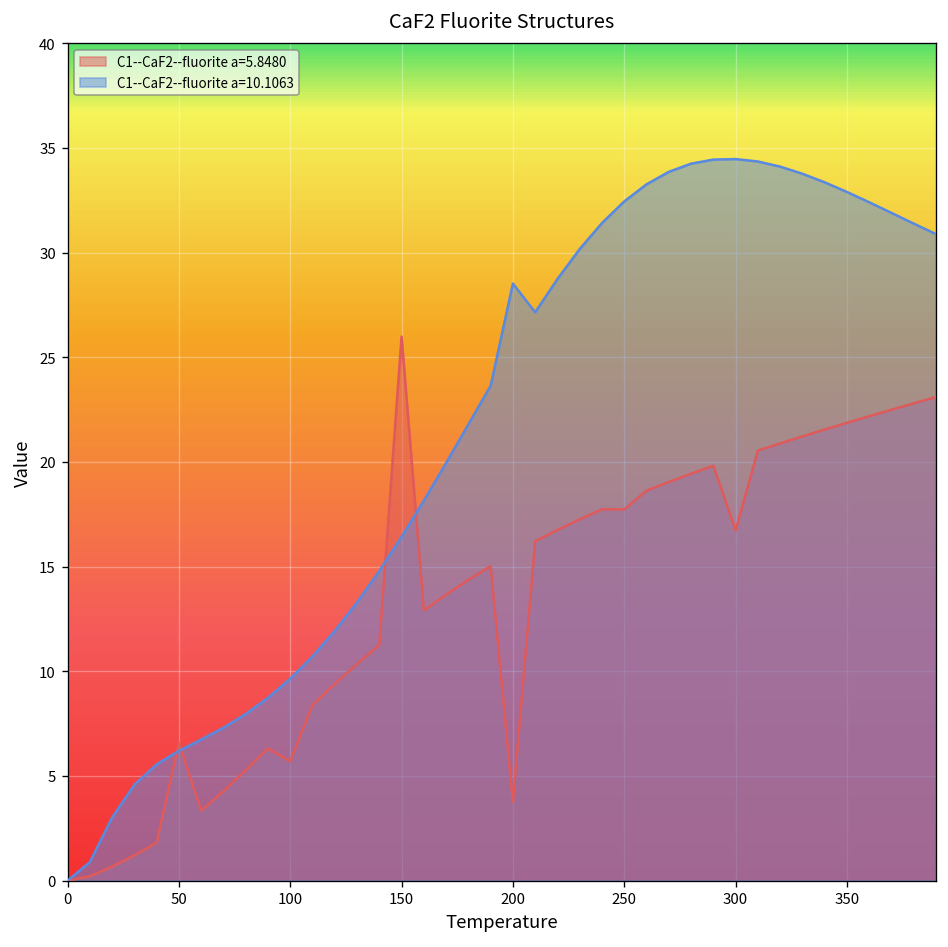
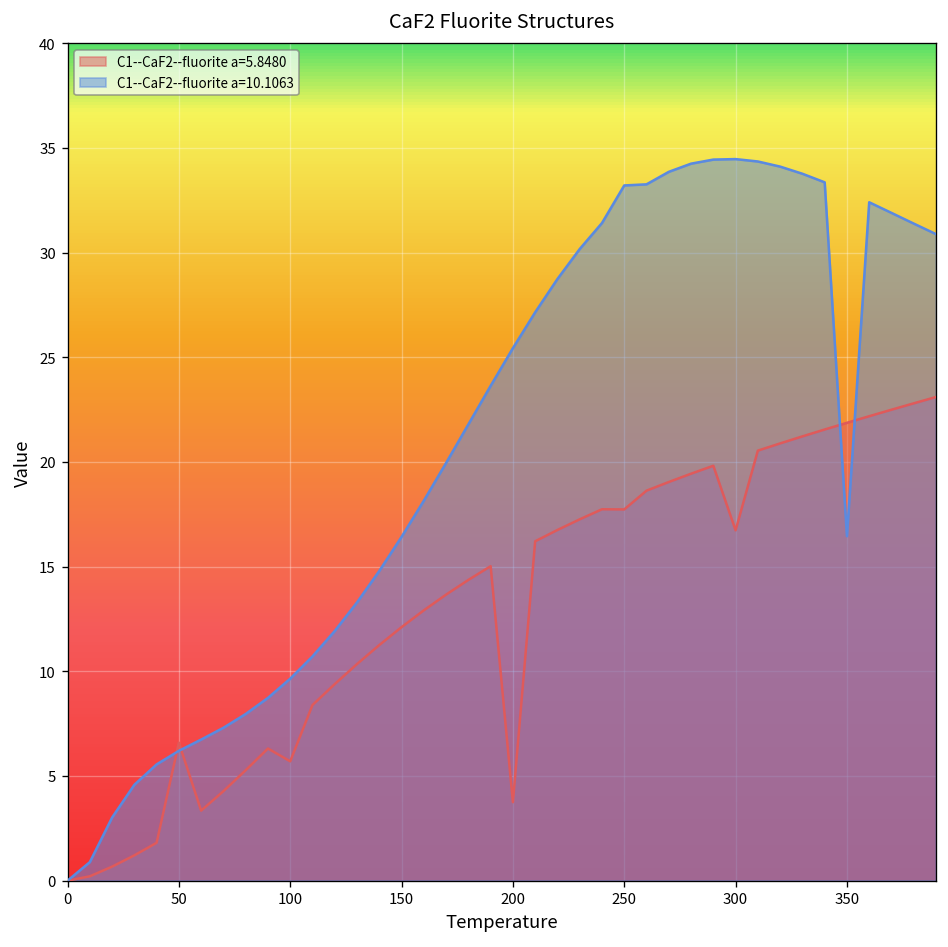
  {
    "C1--CaF2--fluorite a=5.8480": {
      "50": 6.6,
      "100": 5.7,
-     "150": 26.0,
+     "150": 12.1,
      "200": 3.7,
      "250": 17.7,
      "300": 16.7,
      "350": 21.9
    },
    "C1--CaF2--fluorite a=10.1063": {
      "50": 6.2,
      "100": 9.6,
      "150": 16.4,
-     "200": 28.5,
-     "250": 32.4,
+     "200": 25.4,
+     "250": 33.2,
      "300": 34.5,
-     "350": 32.9
+     "350": 16.5
    }
  }
